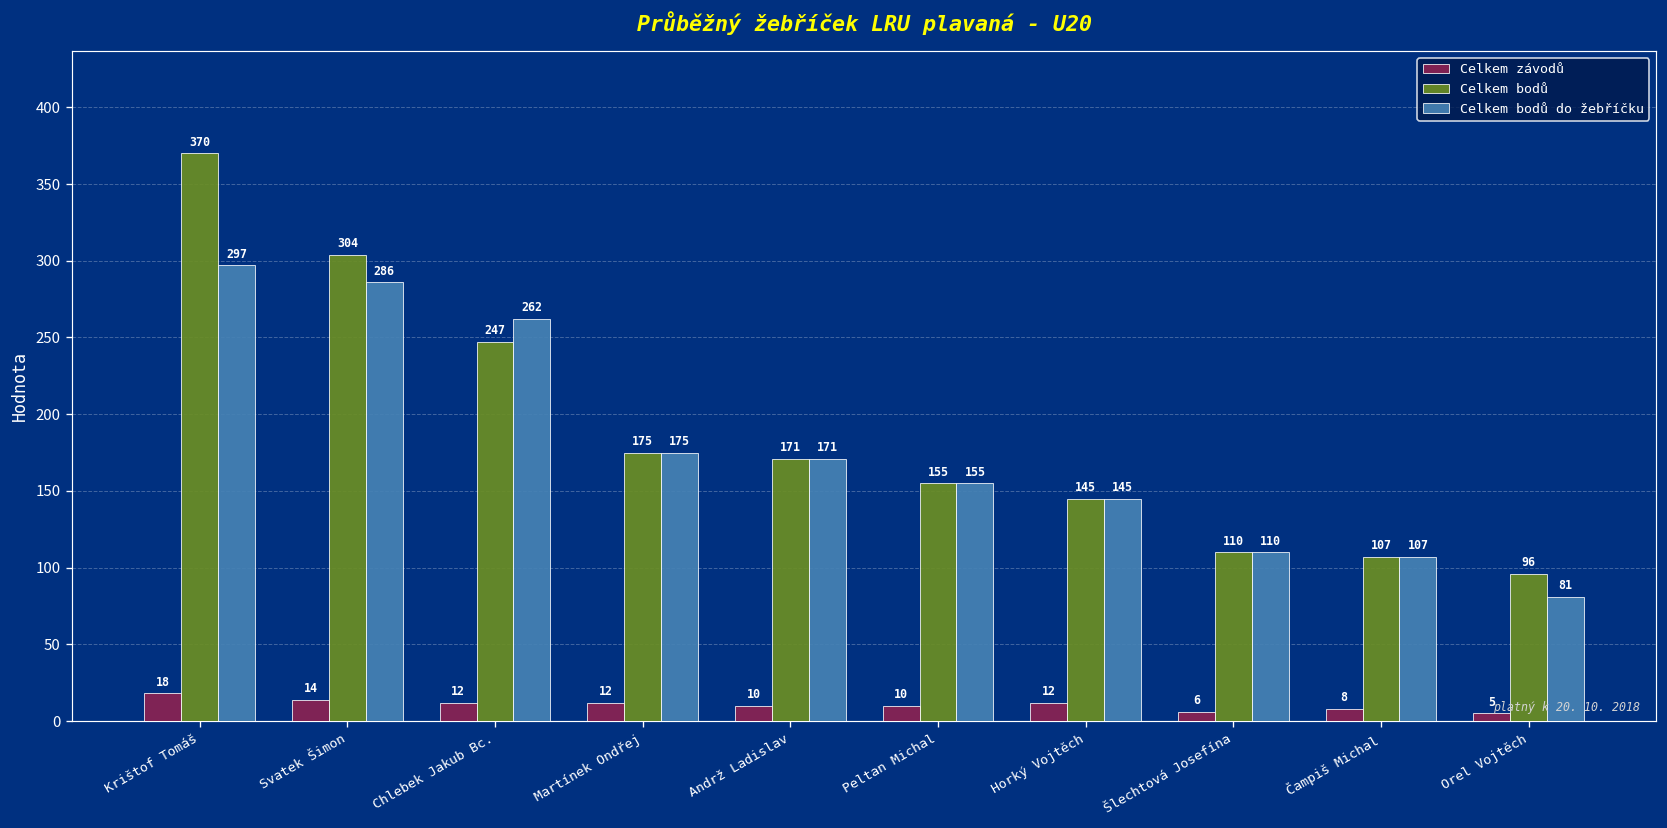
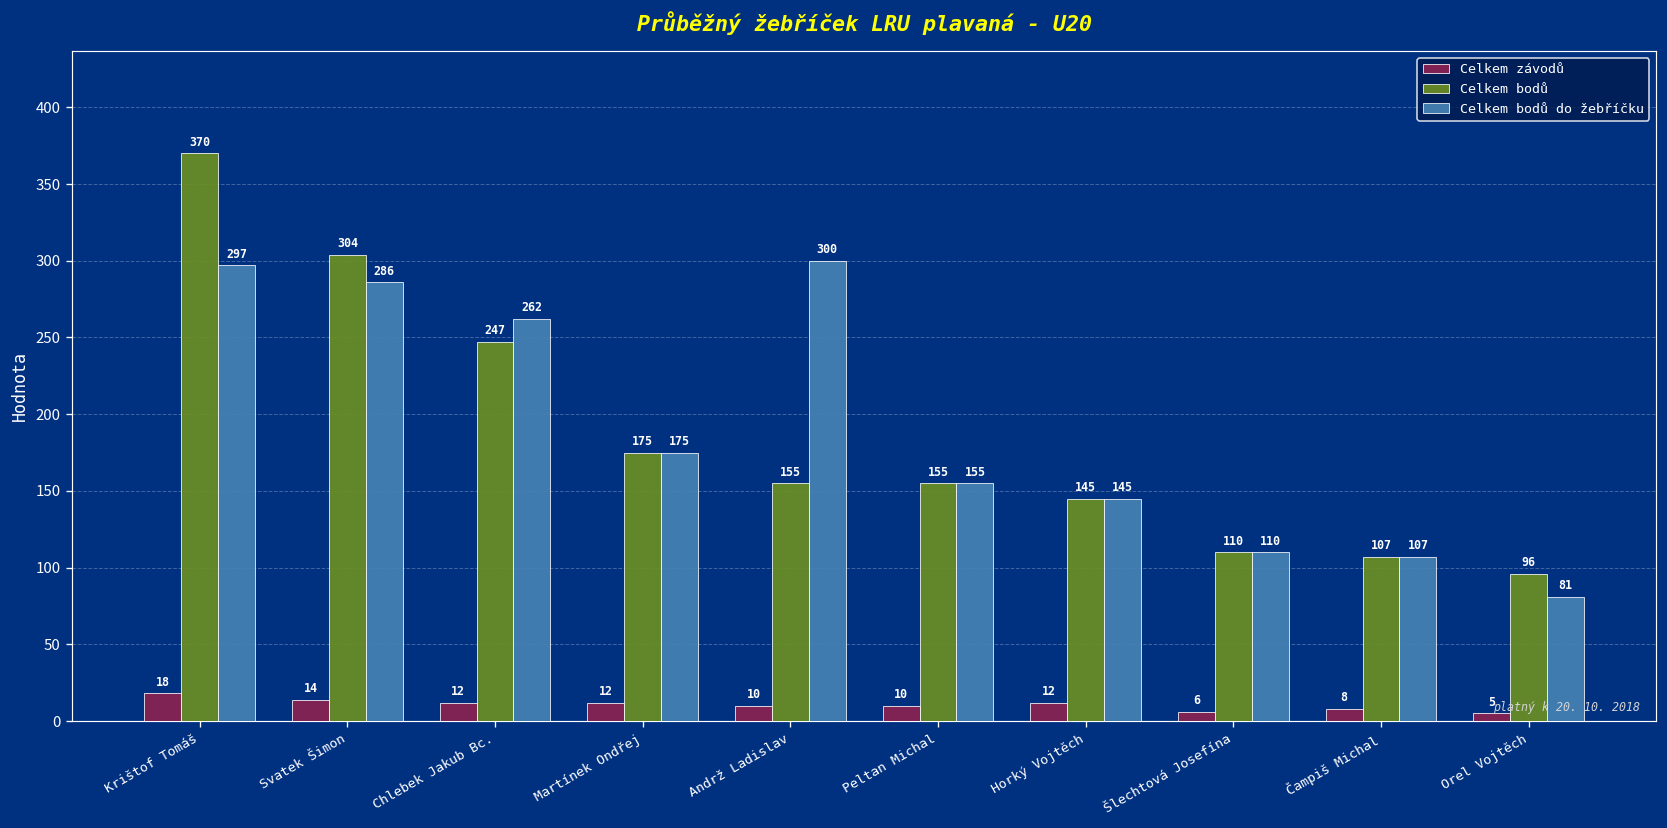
  {
    "Celkem závodů": {
      "Krištof Tomáš": 18,
      "Svatek Šimon": 14,
      "Chlebek Jakub Bc.": 12,
      "Martínek Ondřej": 12,
      "Andrž Ladislav": 10,
      "Peltan Michal": 10,
      "Horký Vojtěch": 12,
      "Šlechtová Josefína": 6,
      "Čampiš Michal": 8
    },
    "Celkem bodů": {
      "Krištof Tomáš": 370,
      "Svatek Šimon": 304,
      "Chlebek Jakub Bc.": 247,
      "Martínek Ondřej": 175,
-     "Andrž Ladislav": 171,
+     "Andrž Ladislav": 155,
      "Peltan Michal": 155,
      "Horký Vojtěch": 145,
      "Šlechtová Josefína": 110,
      "Čampiš Michal": 107,
      "Orel Vojtěch": 96
    },
    "Celkem bodů do žebříčku": {
      "Krištof Tomáš": 297,
      "Svatek Šimon": 286,
      "Chlebek Jakub Bc.": 262,
      "Martínek Ondřej": 175,
-     "Andrž Ladislav": 171,
+     "Andrž Ladislav": 300,
      "Peltan Michal": 155,
      "Horký Vojtěch": 145,
      "Šlechtová Josefína": 110,
      "Čampiš Michal": 107,
      "Orel Vojtěch": 81
    }
  }
